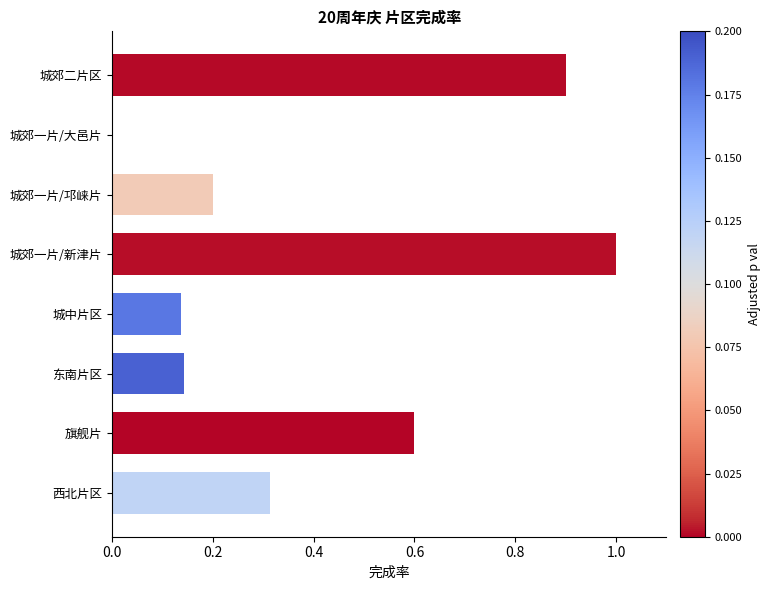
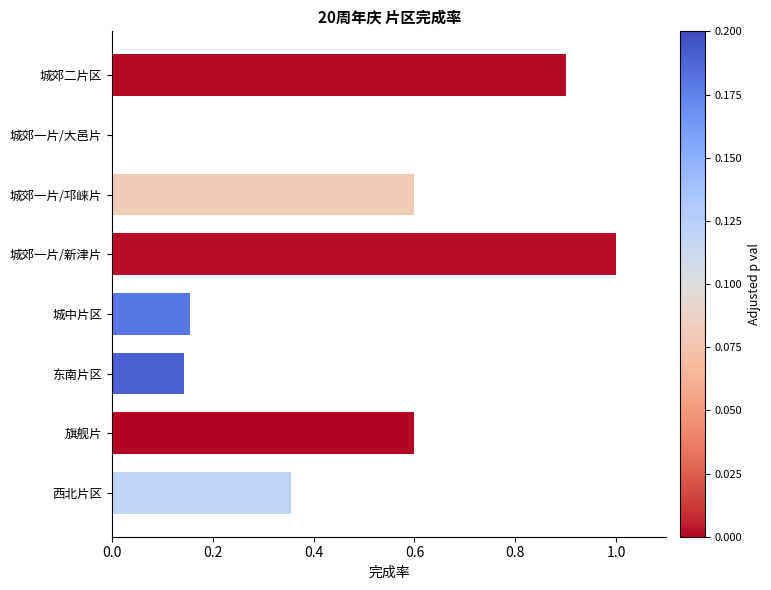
  {
    "城郊二片区": 0.90,
    "城郊一片/大邑片": 0.00,
-   "城郊一片/邛崃片": 0.2,
+   "城郊一片/邛崃片": 0.6,
    "城郊一片/新津片": 1.00,
-   "城中片区": 0.14,
+   "城中片区": 0.15,
    "东南片区": 0.14,
    "旗舰片": 0.60,
-   "西北片区": 0.31
+   "西北片区": 0.36
  }
